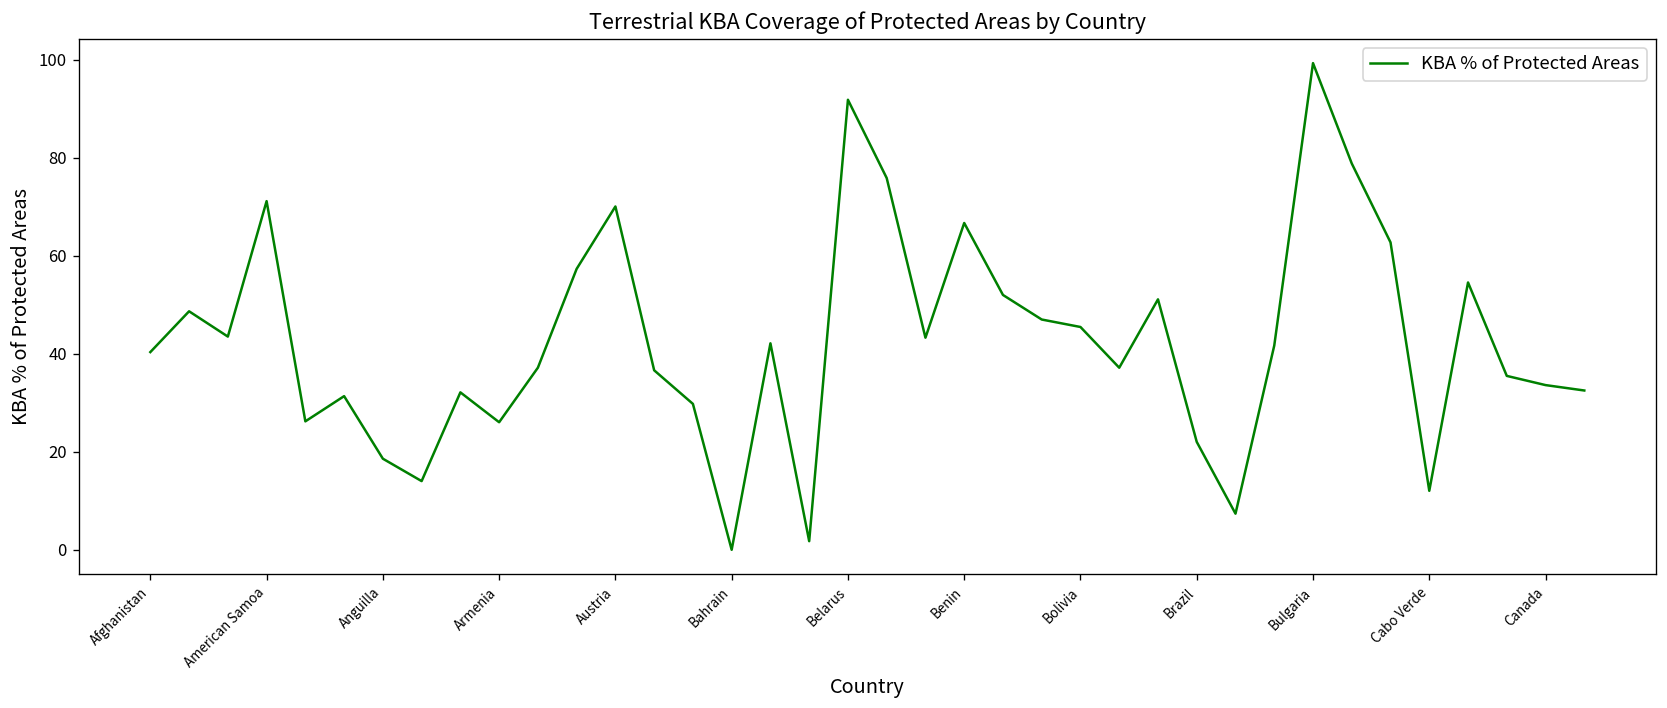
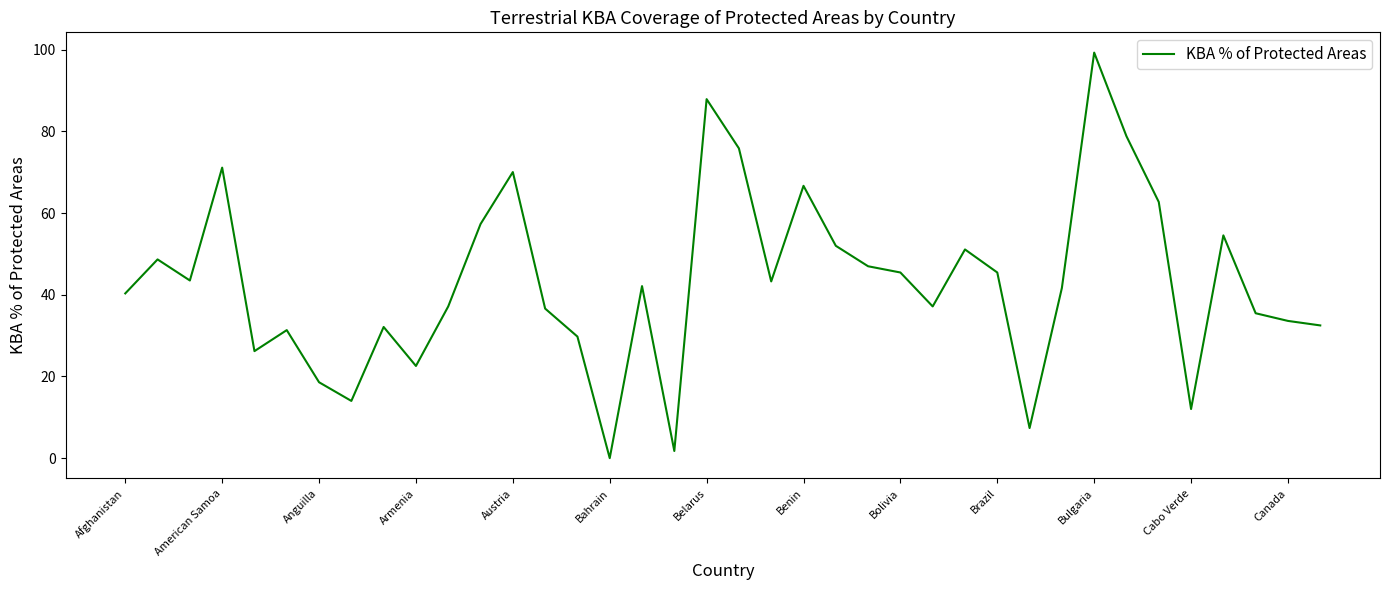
  {
    "Afghanistan": 40,
    "American Samoa": 71,
    "Anguilla": 19,
-   "Armenia": 26,
+   "Armenia": 23,
    "Austria": 70,
    "Bahrain": 0,
-   "Belarus": 92,
+   "Belarus": 88,
    "Benin": 67,
    "Bolivia": 45,
-   "Brazil": 22,
+   "Brazil": 45,
    "Bulgaria": 99,
    "Cabo Verde": 12,
    "Canada": 34
  }
